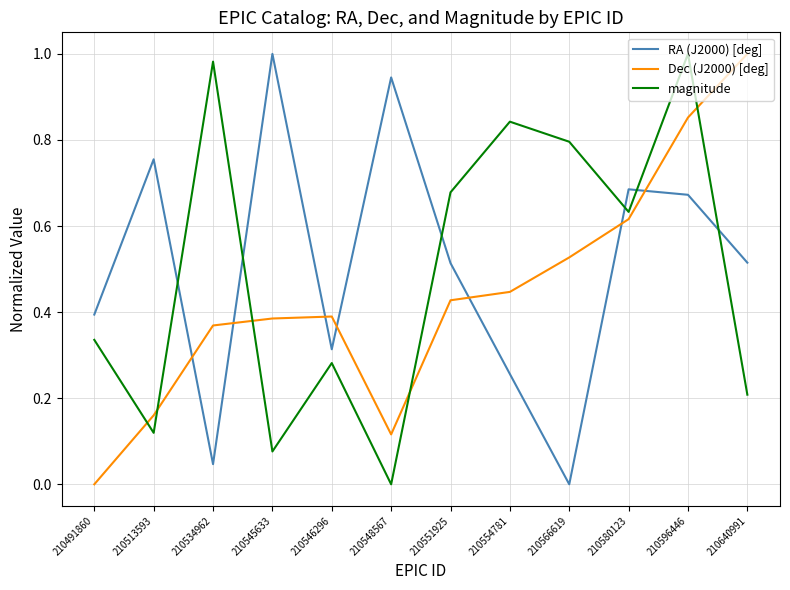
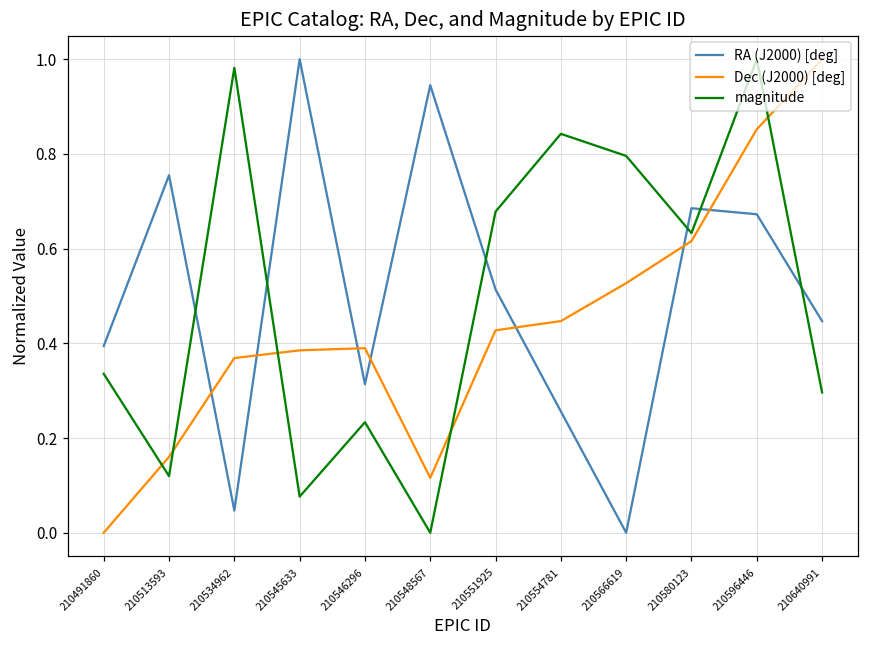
  {
    "RA (J2000) [deg]": {
      "210491860": 0.39,
      "210513593": 0.76,
      "210534962": 0.05,
      "210545633": 1.00,
      "210546296": 0.31,
      "210548567": 0.95,
      "210551925": 0.51,
      "210554781": 0.26,
      "210566619": 0.00,
      "210580123": 0.69,
      "210596446": 0.67,
-     "210640991": 0.51
+     "210640991": 0.45
    },
    "Dec (J2000) [deg]": {
      "210491860": 0.00,
      "210513593": 0.16,
      "210534962": 0.37,
      "210545633": 0.39,
      "210546296": 0.39,
      "210548567": 0.12,
      "210551925": 0.43,
      "210554781": 0.45,
      "210566619": 0.53,
      "210580123": 0.62,
      "210596446": 0.85
    },
    "magnitude": {
      "210491860": 0.34,
      "210513593": 0.12,
      "210534962": 0.98,
      "210545633": 0.08,
-     "210546296": 0.28,
+     "210546296": 0.23,
      "210548567": 0.00,
      "210551925": 0.68,
      "210554781": 0.84,
      "210566619": 0.80,
      "210580123": 0.63,
-     "210640991": 0.21
+     "210640991": 0.30
    }
  }
